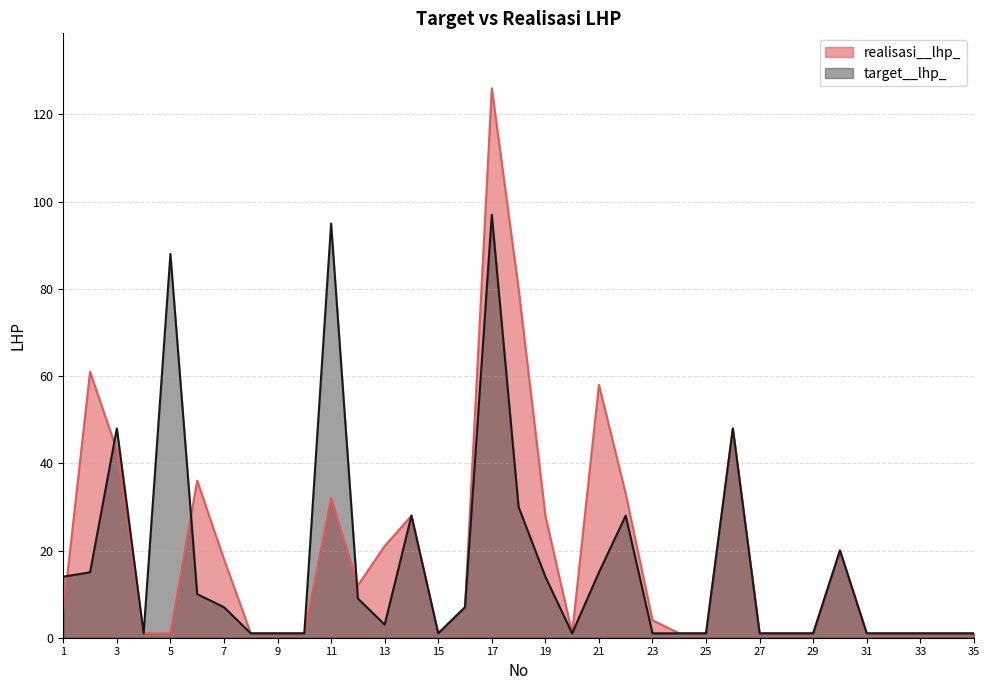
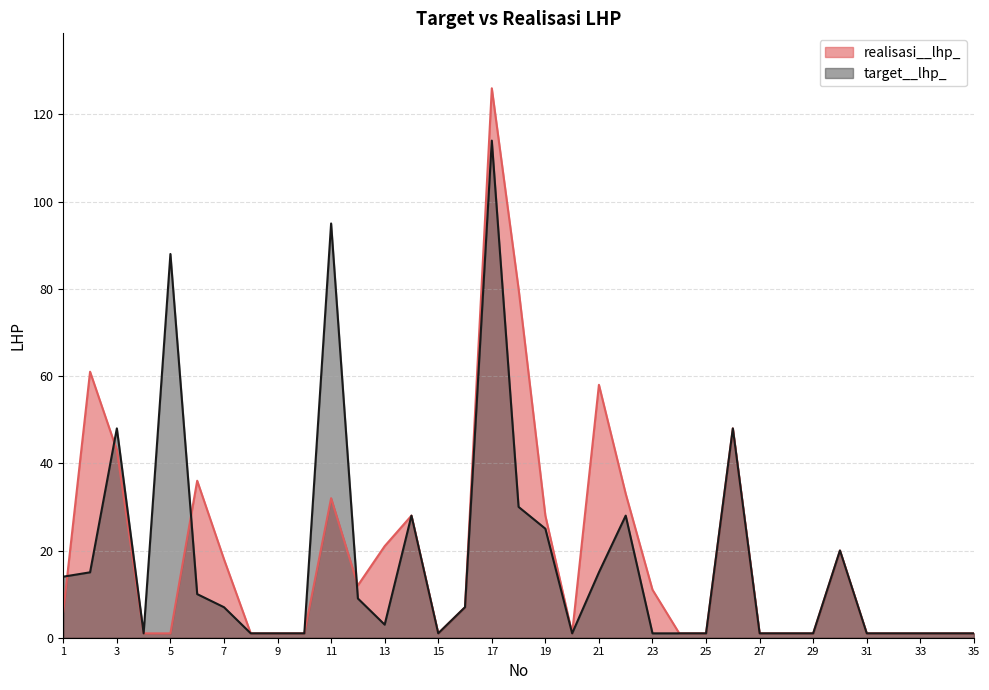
  {
    "realisasi__lhp_": {
      "1": 6,
      "3": 43,
      "5": 1,
      "7": 18,
      "11": 32,
      "13": 21,
      "17": 126,
      "19": 28,
      "21": 58,
-     "23": 4
+     "23": 11
    },
    "target__lhp_": {
      "1": 14,
      "3": 48,
      "5": 88,
      "7": 7,
      "11": 95,
      "13": 3,
-     "17": 97,
-     "19": 14,
+     "17": 114,
+     "19": 25,
      "21": 15,
      "23": 1
    }
  }
